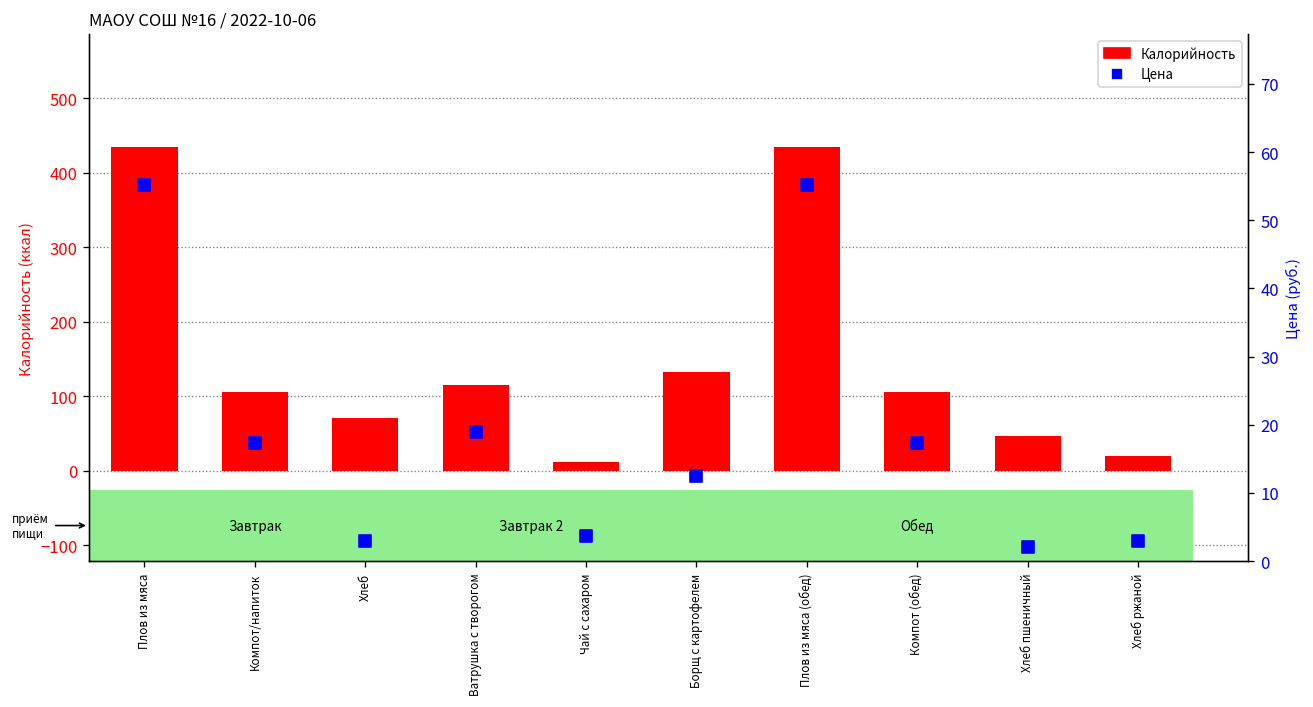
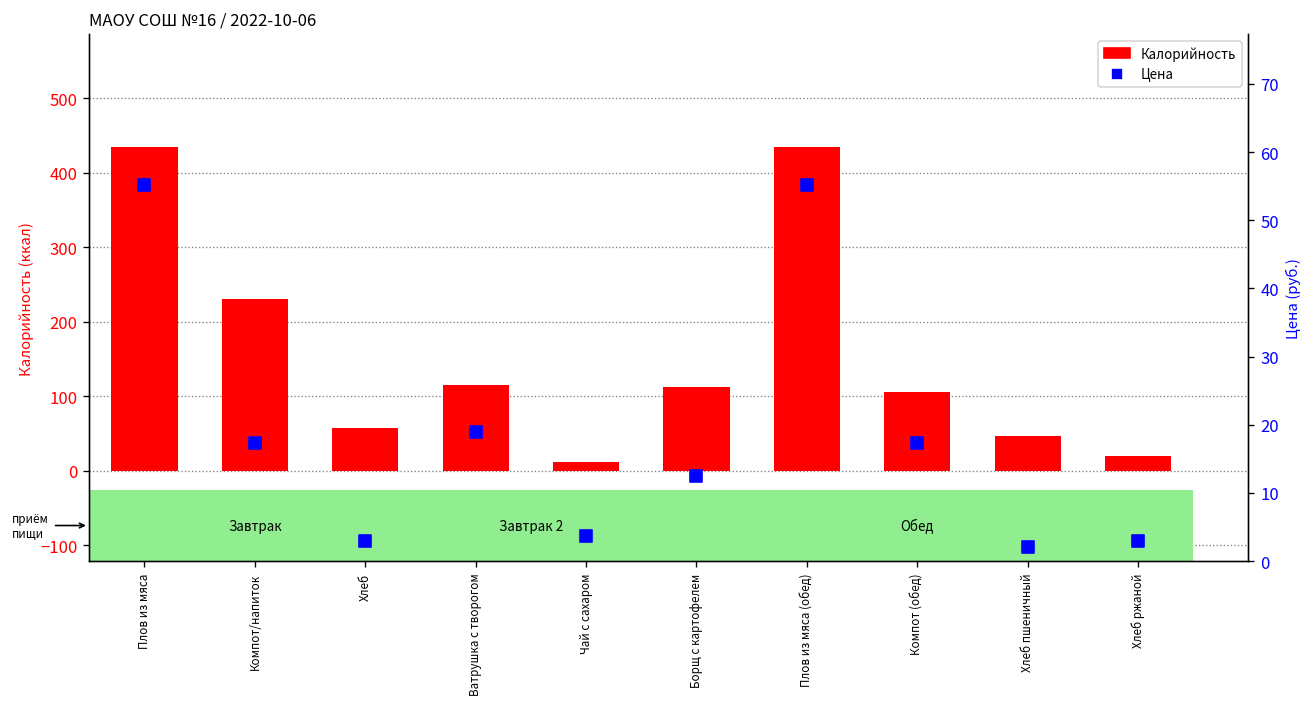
  {
    "Калорийность": {
      "Плов из мяса": 430,
-     "Компот/напиток": 110,
-     "Хлеб": 70,
+     "Компот/напиток": 230,
+     "Хлеб": 60,
      "Ватрушка с творогом": 110,
      "Чай с сахаром": 10,
-     "Борщ с картофелем": 130,
+     "Борщ с картофелем": 110,
      "Плов из мяса (обед)": 430,
      "Компот (обед)": 110,
      "Хлеб пшеничный": 50,
      "Хлеб ржаной": 20
    }
  }
